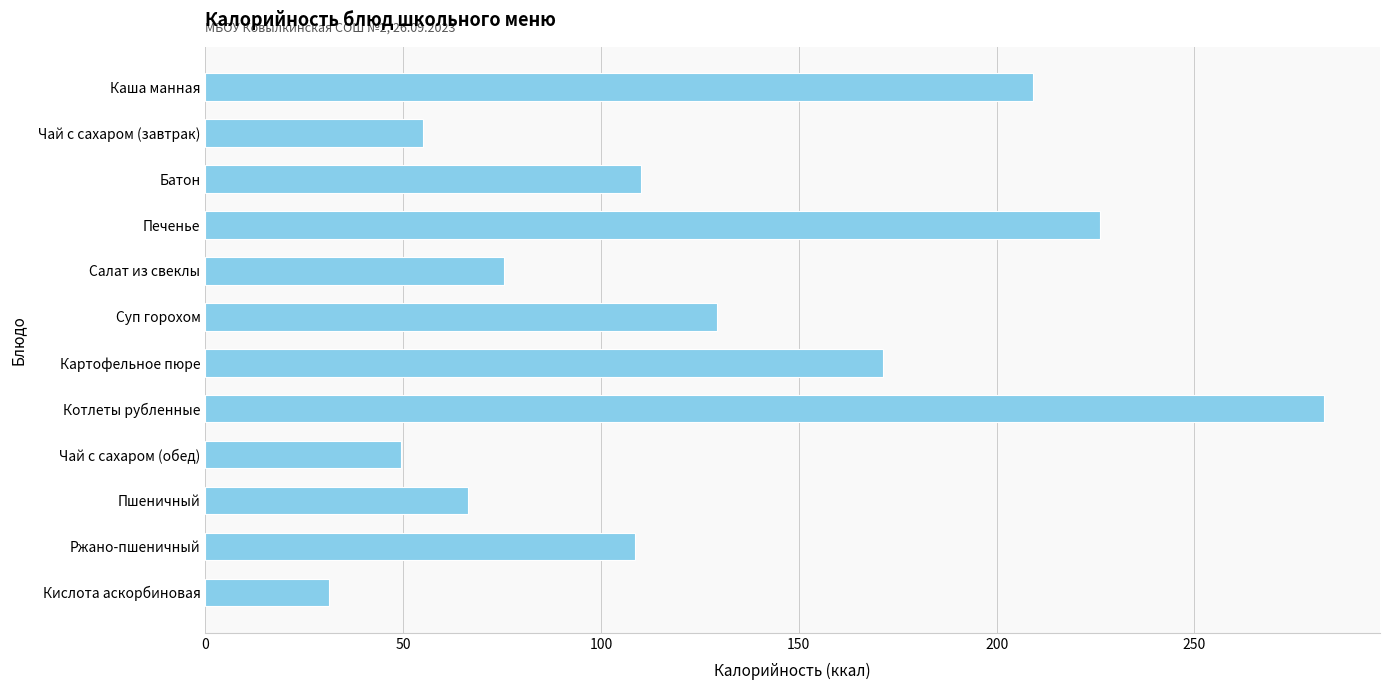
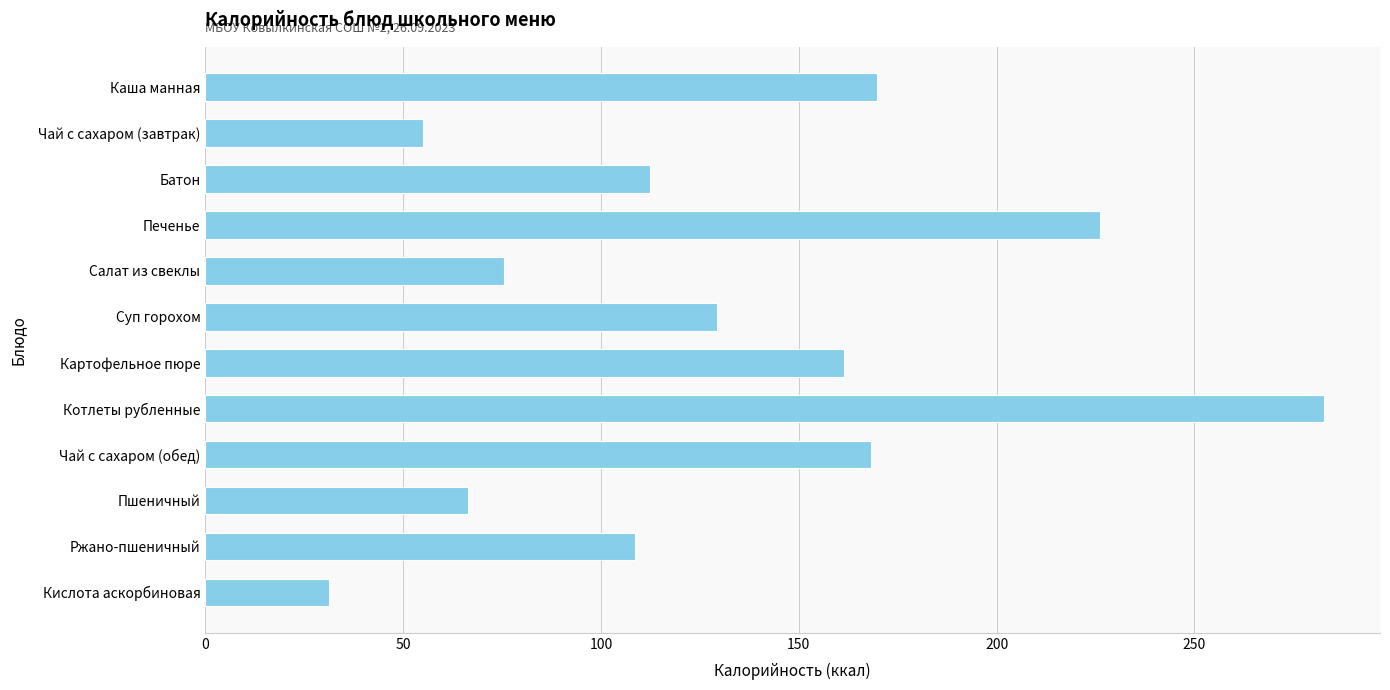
  {
-   "Каша манная": 209,
+   "Каша манная": 170,
    "Чай с сахаром (завтрак)": 55,
-   "Батон": 110,
+   "Батон": 112,
    "Печенье": 226,
    "Салат из свеклы": 75,
    "Суп горохом": 129,
-   "Картофельное пюре": 171,
+   "Картофельное пюре": 162,
    "Котлеты рубленные": 283,
-   "Чай с сахаром (обед)": 49,
+   "Чай с сахаром (обед)": 168,
    "Пшеничный": 66,
    "Ржано-пшеничный": 109,
    "Кислота аскорбиновая": 31
  }
